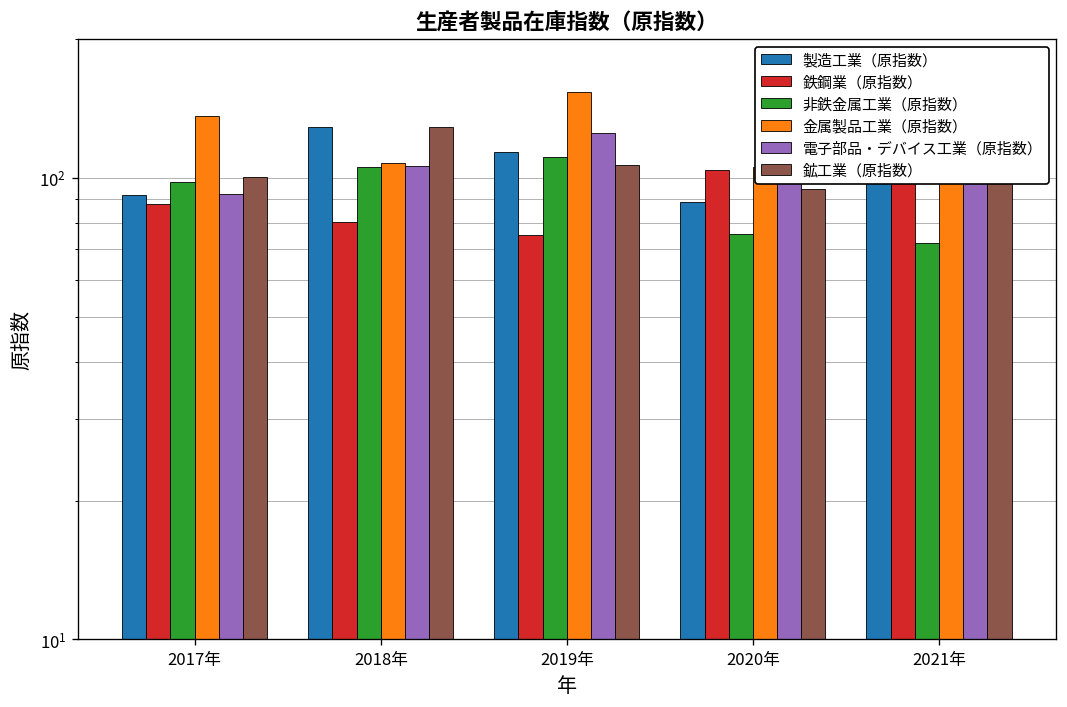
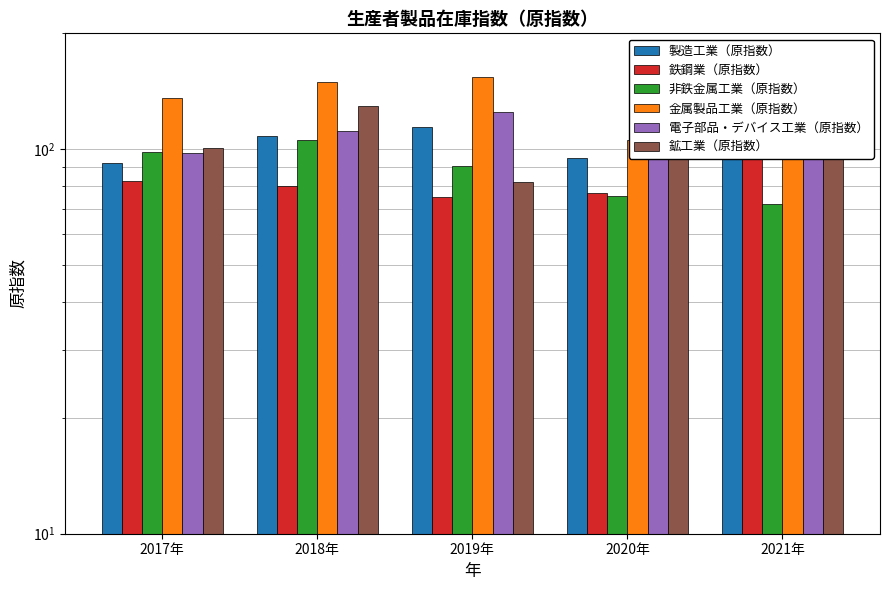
  {
    "製造工業（原指数）": {
      "2017年": 92,
-     "2018年": 129,
+     "2018年": 108,
      "2019年": 114,
-     "2020年": 89
+     "2020年": 95
    },
    "鉄鋼業（原指数）": {
-     "2017年": 88,
+     "2017年": 83,
      "2018年": 80,
      "2019年": 75,
-     "2020年": 104
+     "2020年": 77
    },
    "非鉄金属工業（原指数）": {
      "2017年": 98,
      "2018年": 106,
-     "2019年": 111,
+     "2019年": 91,
      "2020年": 76,
      "2021年": 72
    },
    "金属製品工業（原指数）": {
      "2017年": 136,
-     "2018年": 108,
+     "2018年": 150,
      "2019年": 154
    },
    "電子部品・デバイス工業（原指数）": {
-     "2017年": 92,
-     "2018年": 106,
+     "2017年": 98,
+     "2018年": 111,
      "2019年": 125
    },
    "鉱工業（原指数）": {
      "2017年": 101,
      "2018年": 129,
-     "2019年": 107
+     "2019年": 82
    }
  }
